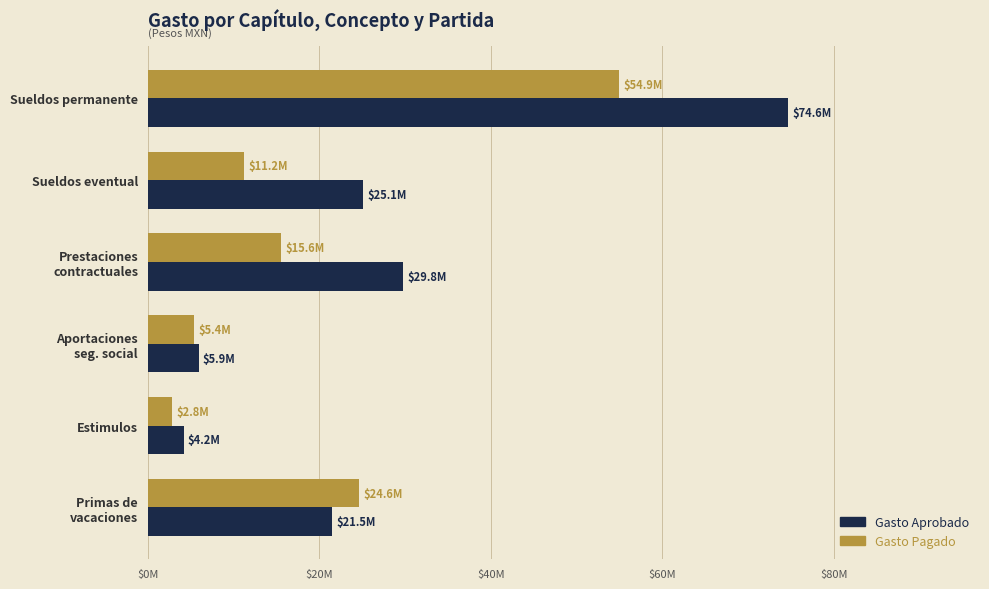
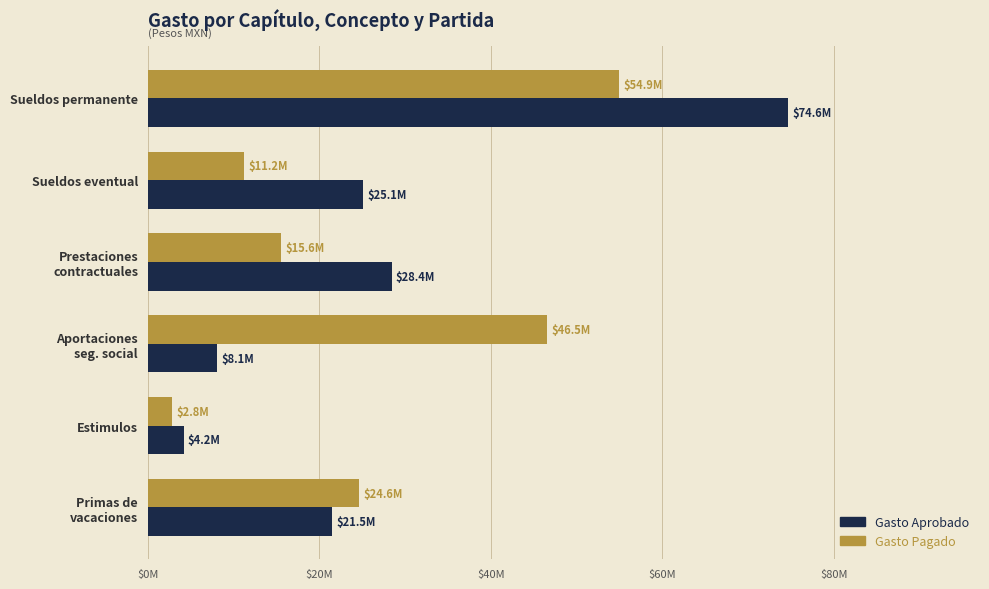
  {
    "Gasto Aprobado": {
      "Sueldos permanente": "$74.6M",
      "Sueldos eventual": "$25.1M",
-     "Prestaciones contractuales": "$29.8M",
-     "Aportaciones seg. social": "$5.9M",
+     "Prestaciones contractuales": "$28.4M",
+     "Aportaciones seg. social": "$8.1M",
      "Estimulos": "$4.2M",
      "Primas de vacaciones": "$21.5M"
    },
    "Gasto Pagado": {
      "Sueldos permanente": "$54.9M",
      "Sueldos eventual": "$11.2M",
      "Prestaciones contractuales": "$15.6M",
-     "Aportaciones seg. social": "$5.4M",
+     "Aportaciones seg. social": "$46.5M",
      "Estimulos": "$2.8M",
      "Primas de vacaciones": "$24.6M"
    }
  }
